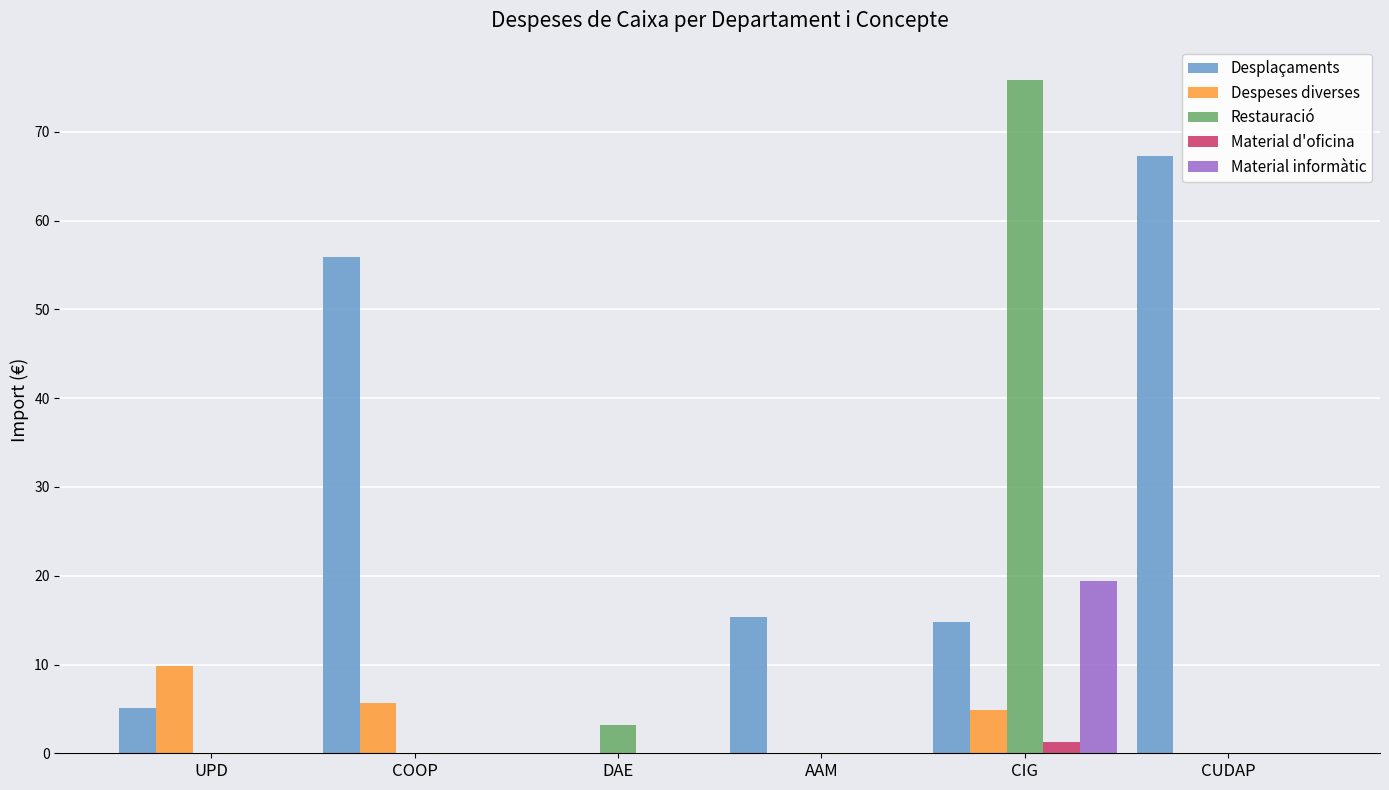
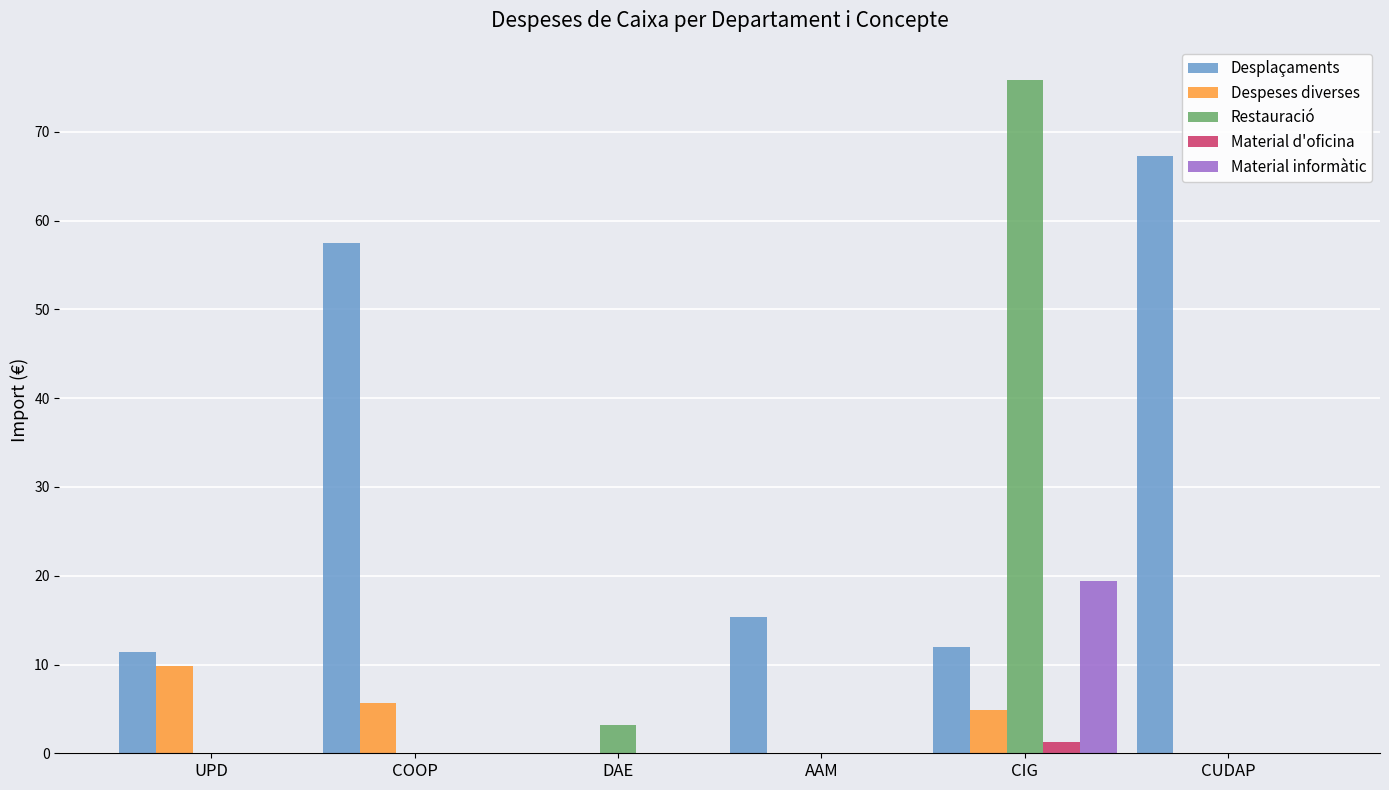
  {
    "Desplaçaments": {
-     "UPD": 5,
-     "COOP": 56,
+     "UPD": 11,
+     "COOP": 57,
      "DAE": 0,
      "AAM": 15,
-     "CIG": 15,
+     "CIG": 12,
      "CUDAP": 67
    },
    "Despeses diverses": {
      "UPD": 10,
      "COOP": 6,
      "DAE": 0,
      "AAM": 0,
      "CIG": 5,
      "CUDAP": 0
    },
    "Restauració": {
      "UPD": 0,
      "COOP": 0,
      "DAE": 3,
      "AAM": 0,
      "CIG": 76,
      "CUDAP": 0
    },
    "Material d'oficina": {
      "UPD": 0,
      "COOP": 0,
      "DAE": 0,
      "AAM": 0,
      "CIG": 1,
      "CUDAP": 0
    },
    "Material informàtic": {
      "UPD": 0,
      "COOP": 0,
      "DAE": 0,
      "AAM": 0,
      "CIG": 19,
      "CUDAP": 0
    }
  }
